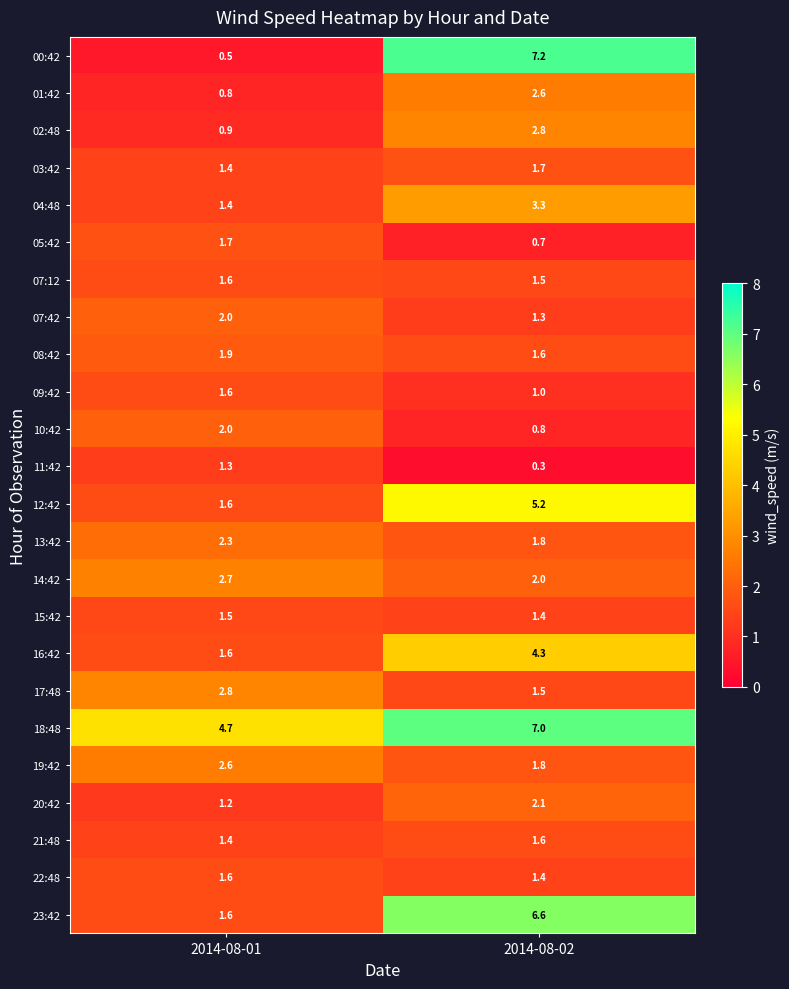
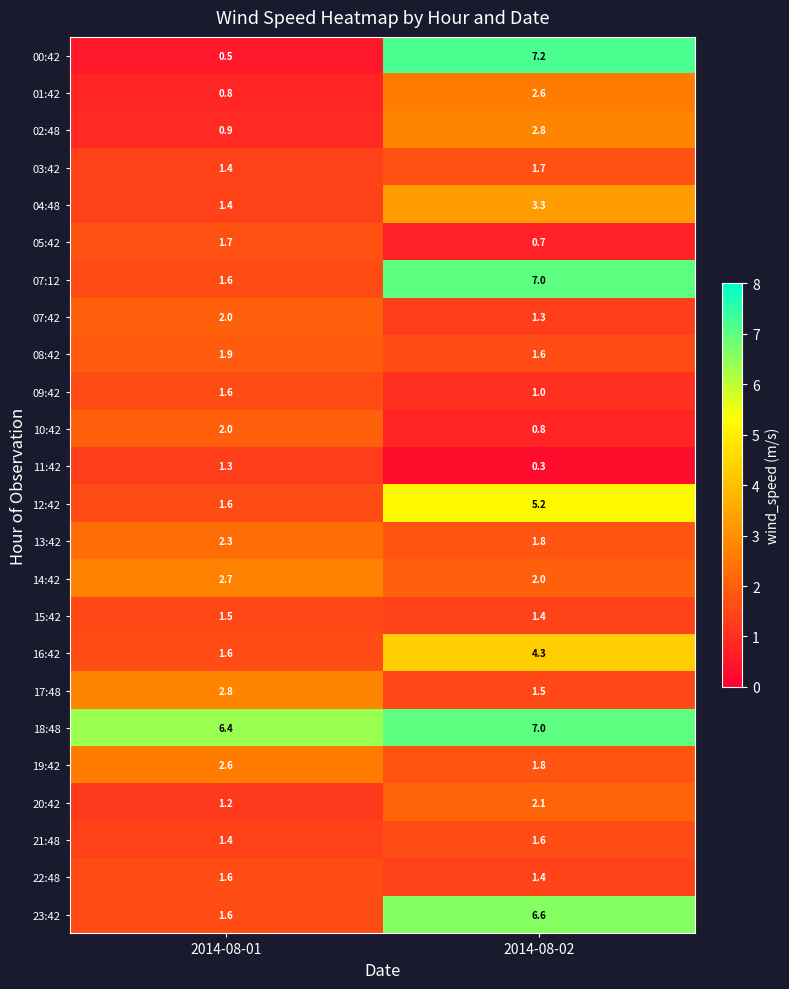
  {
    "00:42": {
      "2014-08-01": 0.5,
      "2014-08-02": 7.2
    },
    "01:42": {
      "2014-08-01": 0.8,
      "2014-08-02": 2.6
    },
    "02:48": {
      "2014-08-01": 0.9,
      "2014-08-02": 2.8
    },
    "03:42": {
      "2014-08-01": 1.4,
      "2014-08-02": 1.7
    },
    "04:48": {
      "2014-08-01": 1.4,
      "2014-08-02": 3.3
    },
    "05:42": {
      "2014-08-01": 1.7,
      "2014-08-02": 0.7
    },
    "07:12": {
      "2014-08-01": 1.6,
-     "2014-08-02": 1.5
+     "2014-08-02": 7.0
    },
    "07:42": {
      "2014-08-01": 2.0,
      "2014-08-02": 1.3
    },
    "08:42": {
      "2014-08-01": 1.9,
      "2014-08-02": 1.6
    },
    "09:42": {
      "2014-08-01": 1.6,
      "2014-08-02": 1.0
    },
    "10:42": {
      "2014-08-01": 2.0,
      "2014-08-02": 0.8
    },
    "11:42": {
      "2014-08-01": 1.3,
      "2014-08-02": 0.3
    },
    "12:42": {
      "2014-08-01": 1.6,
      "2014-08-02": 5.2
    },
    "13:42": {
      "2014-08-01": 2.3,
      "2014-08-02": 1.8
    },
    "14:42": {
      "2014-08-01": 2.7,
      "2014-08-02": 2.0
    },
    "15:42": {
      "2014-08-01": 1.5,
      "2014-08-02": 1.4
    },
    "16:42": {
      "2014-08-01": 1.6,
      "2014-08-02": 4.3
    },
    "17:48": {
      "2014-08-01": 2.8,
      "2014-08-02": 1.5
    },
    "18:48": {
-     "2014-08-01": 4.7,
+     "2014-08-01": 6.4,
      "2014-08-02": 7.0
    },
    "19:42": {
      "2014-08-01": 2.6,
      "2014-08-02": 1.8
    },
    "20:42": {
      "2014-08-01": 1.2,
      "2014-08-02": 2.1
    },
    "21:48": {
      "2014-08-01": 1.4,
      "2014-08-02": 1.6
    },
    "22:48": {
      "2014-08-01": 1.6,
      "2014-08-02": 1.4
    },
    "23:42": {
      "2014-08-01": 1.6,
      "2014-08-02": 6.6
    }
  }
